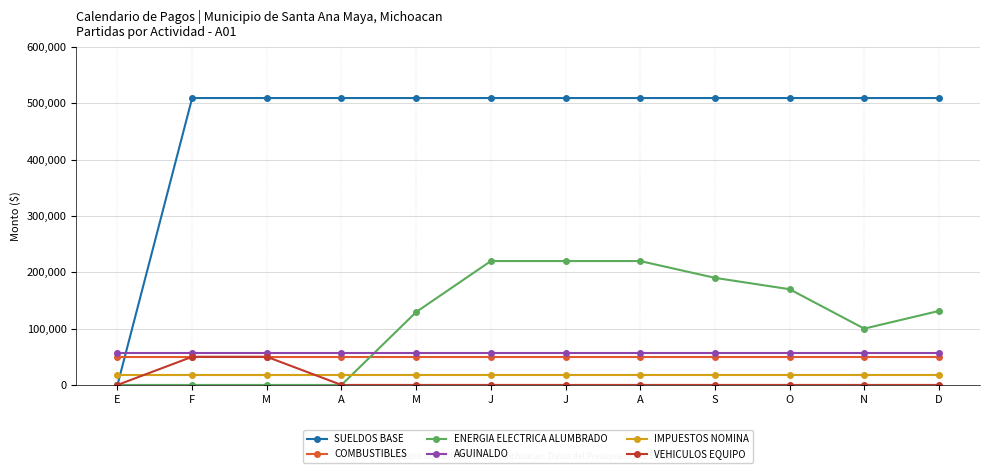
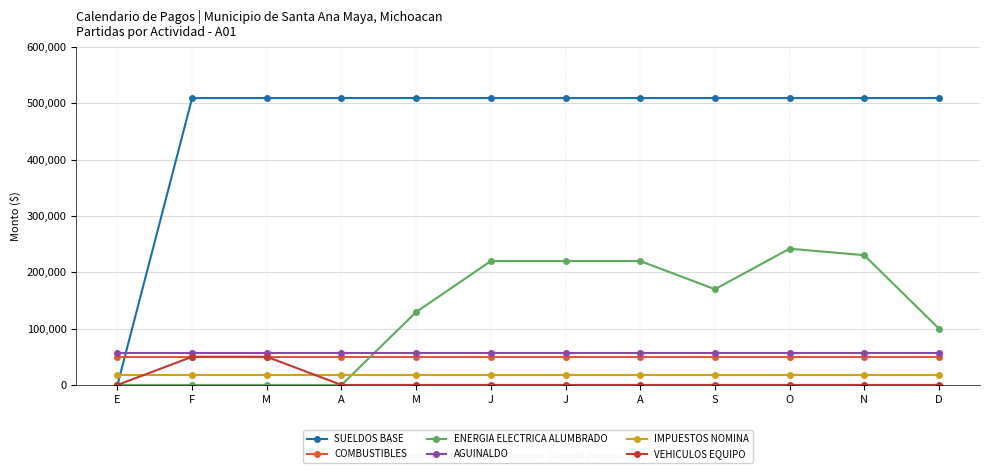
  {
    "SUELDOS BASE": {
      "F": "510,000",
      "S": "510,000",
      "O": "510,000",
      "N": "510,000",
      "D": "510,000"
    },
    "ENERGIA ELECTRICA ALUMBRADO": {
      "F": "0",
-     "S": "190,000",
-     "O": "170,000",
-     "N": "100,000",
-     "D": "130,000"
+     "S": "170,000",
+     "O": "240,000",
+     "N": "230,000",
+     "D": "100,000"
    },
    "AGUINALDO": {
      "E": "60,000",
      "F": "60,000",
      "S": "60,000",
      "O": "60,000",
      "N": "60,000",
      "D": "60,000"
    },
    "IMPUESTOS NOMINA": {
      "E": "20,000",
      "F": "20,000",
      "S": "20,000",
      "O": "20,000",
      "N": "20,000",
      "D": "20,000"
    }
  }
